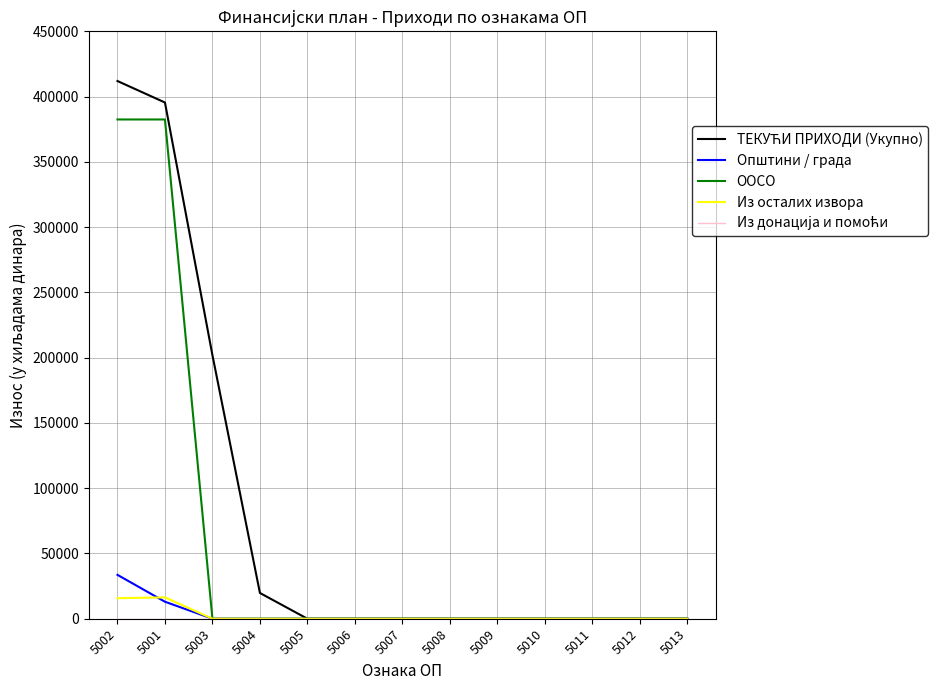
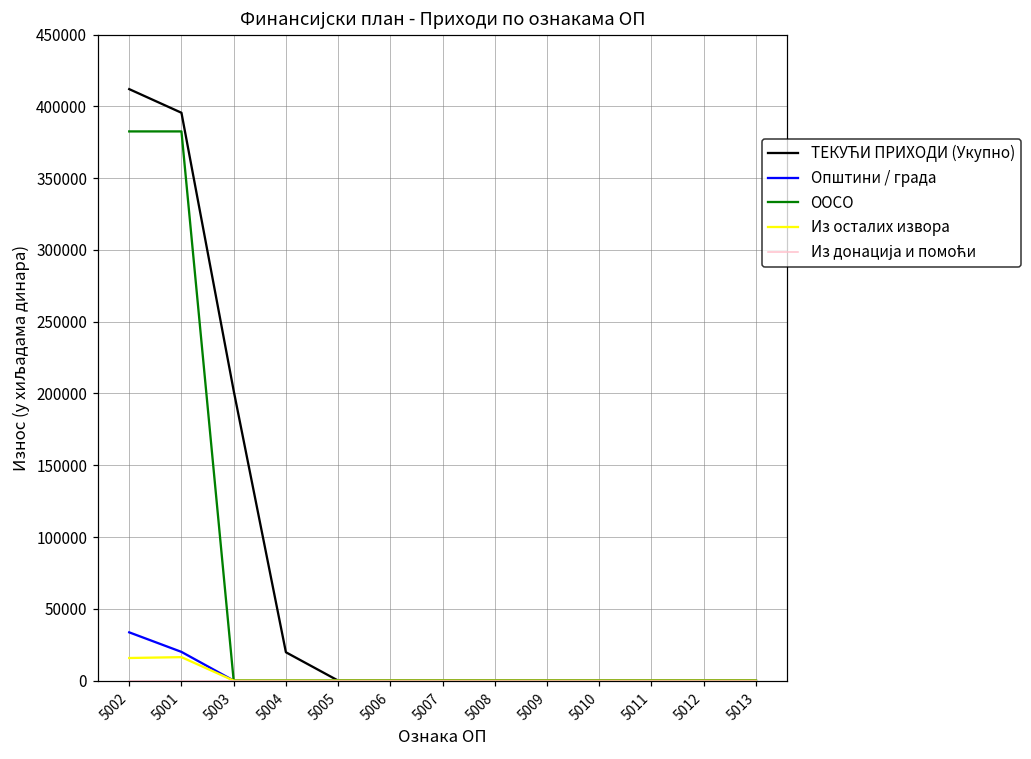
  {
    "ТЕКУЋИ ПРИХОДИ (Укупно)": {
      "5002": 412000,
      "5001": 395000,
      "5003": 202000,
      "5004": 20000
    },
    "Општини / града": {
      "5002": 34000,
-     "5001": 13000
+     "5001": 20000
    },
    "ООСО": {
      "5002": 383000,
      "5001": 383000
    },
    "Из осталих извора": {
      "5002": 16000,
      "5001": 16000
    },
    "Из донација и помоћи": {
      "5002": 0,
      "5001": 0
    }
  }
